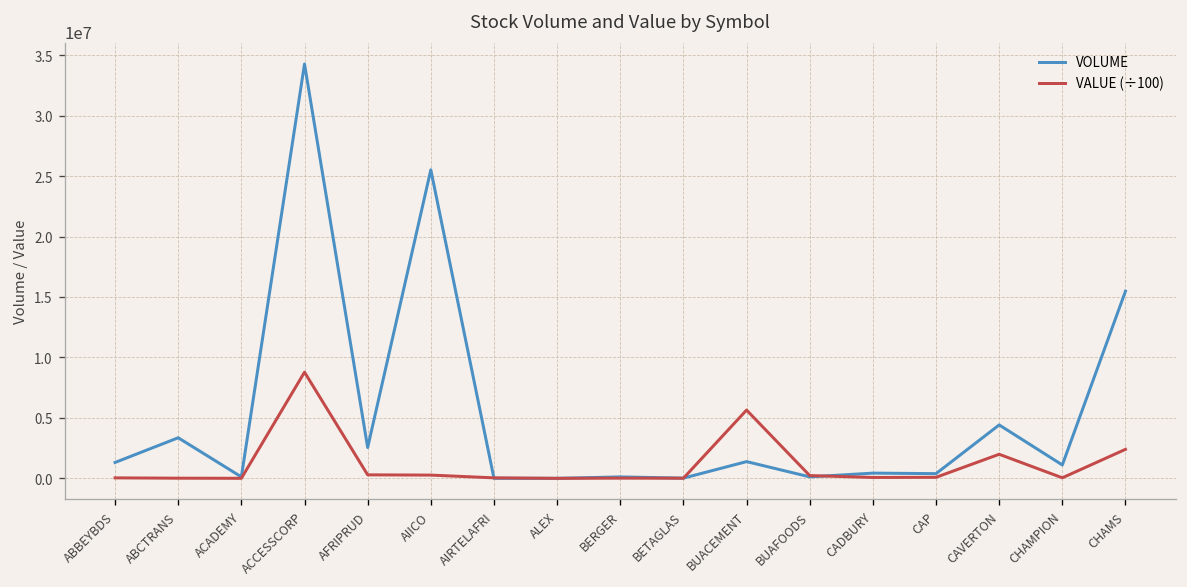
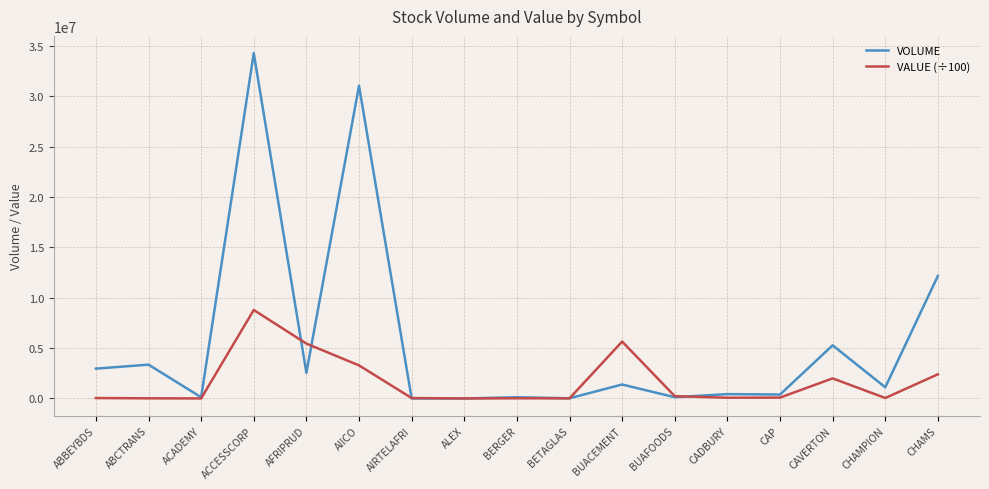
  {
    "VOLUME": {
-     "ABBEYBDS": 1300000,
+     "ABBEYBDS": 3000000,
      "ABCTRANS": 3400000,
      "ACCESSCORP": 34300000,
      "AFRIPRUD": 2500000,
-     "AIICO": 25500000,
+     "AIICO": 31000000,
      "BUACEMENT": 1400000,
      "CADBURY": 400000,
      "CAP": 400000,
-     "CAVERTON": 4400000,
+     "CAVERTON": 5300000,
      "CHAMPION": 1100000,
-     "CHAMS": 15500000
+     "CHAMS": 12200000
    },
    "VALUE (÷100)": {
      "ABBEYBDS": 0,
      "ABCTRANS": 0,
      "ACCESSCORP": 8800000,
-     "AFRIPRUD": 300000,
-     "AIICO": 300000,
+     "AFRIPRUD": 5400000,
+     "AIICO": 3300000,
      "BUACEMENT": 5600000,
      "CADBURY": 100000,
      "CAP": 100000,
      "CAVERTON": 2000000,
      "CHAMPION": 0,
      "CHAMS": 2400000
    }
  }
